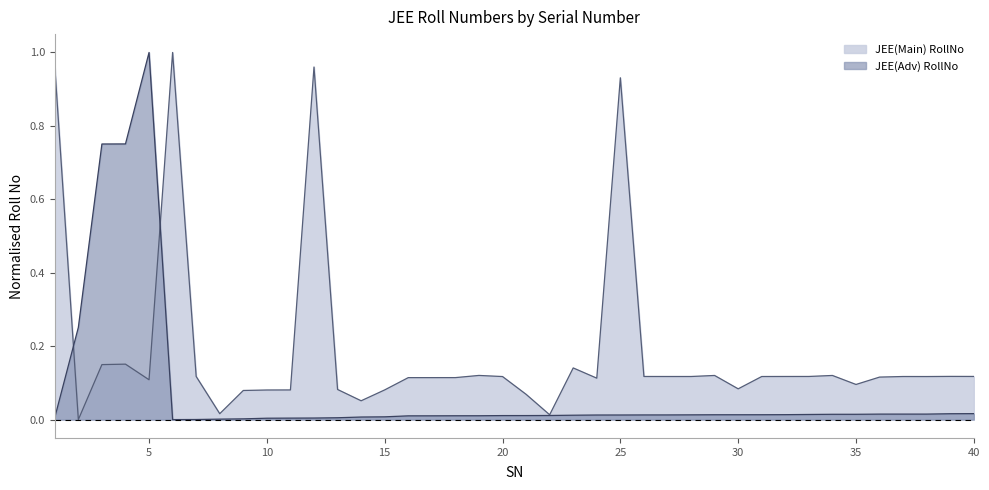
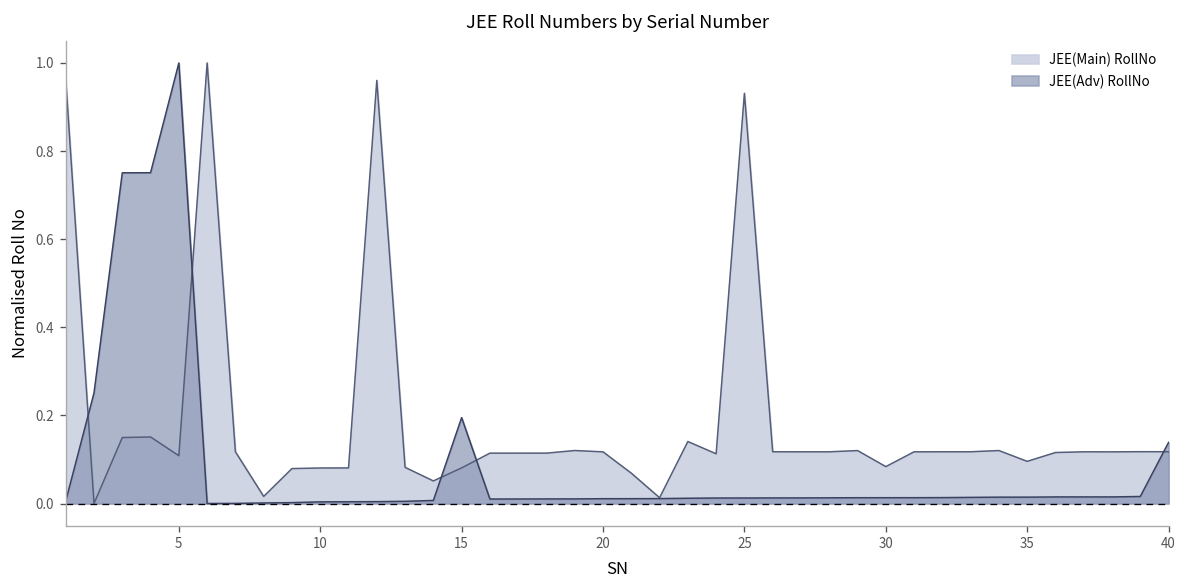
  {
    "JEE(Main) RollNo": {
      "5": 0.11,
      "10": 0.08,
      "15": 0.08,
      "20": 0.12,
      "25": 0.93,
      "30": 0.08,
      "35": 0.10,
      "40": 0.12
    },
    "JEE(Adv) RollNo": {
      "5": 1.00,
      "10": 0.00,
-     "15": 0.01,
+     "15": 0.19,
      "20": 0.01,
      "25": 0.01,
      "30": 0.01,
      "35": 0.01,
-     "40": 0.02
+     "40": 0.14
    }
  }
